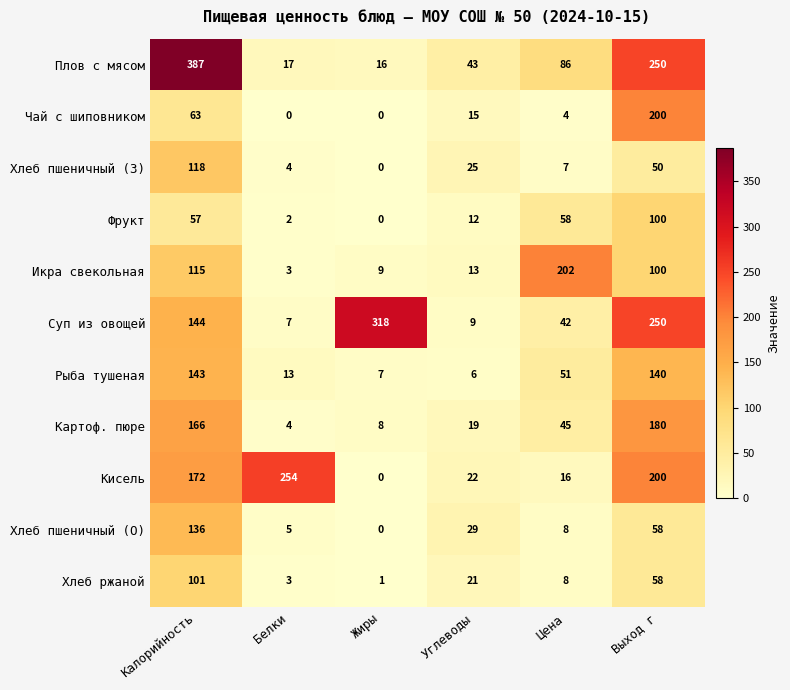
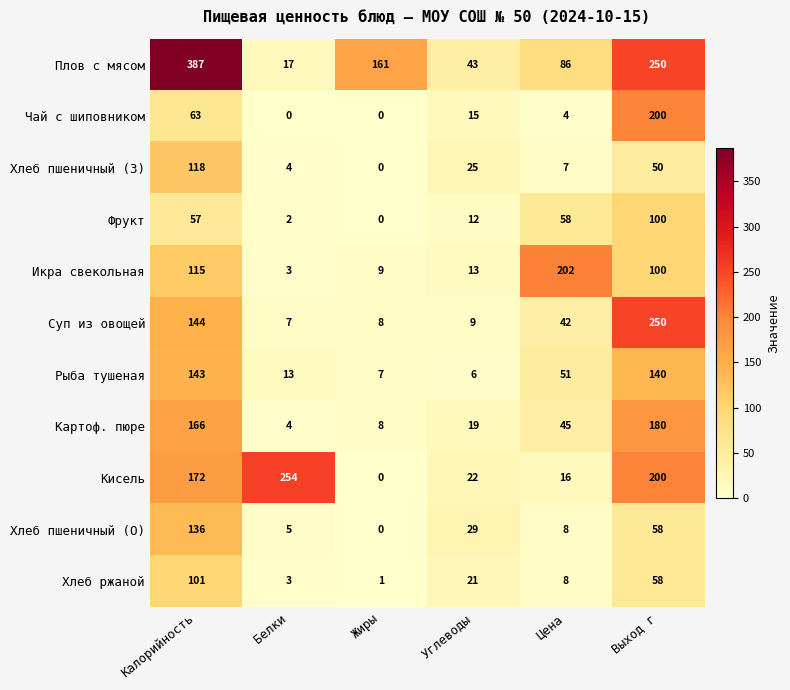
  {
    "Плов с мясом": {
      "Калорийность": 387,
      "Белки": 17,
-     "Жиры": 16,
+     "Жиры": 161,
      "Углеводы": 43,
      "Цена": 86,
      "Выход г": 250
    },
    "Чай с шиповником": {
      "Калорийность": 63,
      "Белки": 0,
      "Жиры": 0,
      "Углеводы": 15,
      "Цена": 4,
      "Выход г": 200
    },
    "Хлеб пшеничный (З)": {
      "Калорийность": 118,
      "Белки": 4,
      "Жиры": 0,
      "Углеводы": 25,
      "Цена": 7,
      "Выход г": 50
    },
    "Фрукт": {
      "Калорийность": 57,
      "Белки": 2,
      "Жиры": 0,
      "Углеводы": 12,
      "Цена": 58,
      "Выход г": 100
    },
    "Икра свекольная": {
      "Калорийность": 115,
      "Белки": 3,
      "Жиры": 9,
      "Углеводы": 13,
      "Цена": 202,
      "Выход г": 100
    },
    "Суп из овощей": {
      "Калорийность": 144,
      "Белки": 7,
-     "Жиры": 318,
+     "Жиры": 8,
      "Углеводы": 9,
      "Цена": 42,
      "Выход г": 250
    },
    "Рыба тушеная": {
      "Калорийность": 143,
      "Белки": 13,
      "Жиры": 7,
      "Углеводы": 6,
      "Цена": 51,
      "Выход г": 140
    },
    "Картоф. пюре": {
      "Калорийность": 166,
      "Белки": 4,
      "Жиры": 8,
      "Углеводы": 19,
      "Цена": 45,
      "Выход г": 180
    },
    "Кисель": {
      "Калорийность": 172,
      "Белки": 254,
      "Жиры": 0,
      "Углеводы": 22,
      "Цена": 16,
      "Выход г": 200
    },
    "Хлеб пшеничный (О)": {
      "Калорийность": 136,
      "Белки": 5,
      "Жиры": 0,
      "Углеводы": 29,
      "Цена": 8,
      "Выход г": 58
    },
    "Хлеб ржаной": {
      "Калорийность": 101,
      "Белки": 3,
      "Жиры": 1,
      "Углеводы": 21,
      "Цена": 8,
      "Выход г": 58
    }
  }
